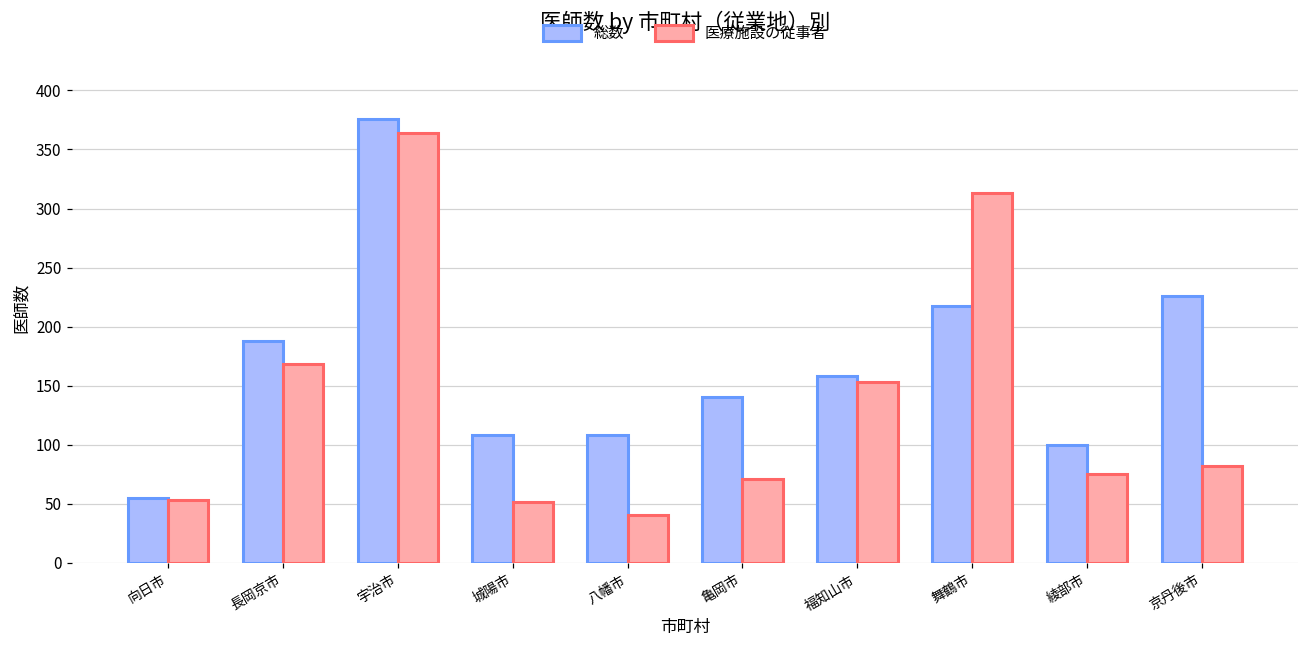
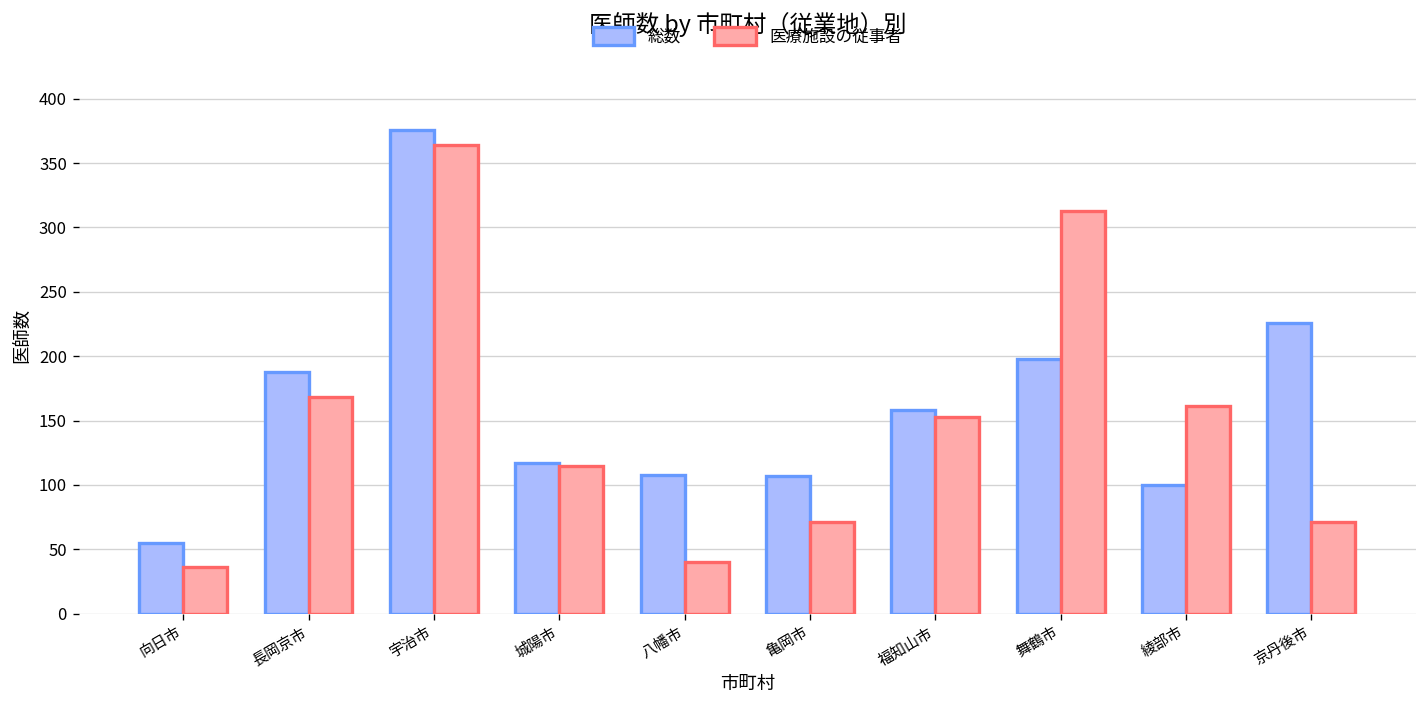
  {
    "総数": {
      "向日市": 55,
      "長岡京市": 188,
      "宇治市": 376,
-     "城陽市": 108,
+     "城陽市": 117,
      "八幡市": 108,
-     "亀岡市": 140,
+     "亀岡市": 107,
      "福知山市": 158,
-     "舞鶴市": 217,
+     "舞鶴市": 198,
      "綾部市": 100,
      "京丹後市": 226
    },
    "医療施設の従事者": {
-     "向日市": 53,
+     "向日市": 36,
      "長岡京市": 168,
      "宇治市": 364,
-     "城陽市": 51,
+     "城陽市": 115,
      "八幡市": 40,
      "亀岡市": 71,
      "福知山市": 153,
      "舞鶴市": 313,
-     "綾部市": 75,
-     "京丹後市": 82
+     "綾部市": 161,
+     "京丹後市": 71
    }
  }
